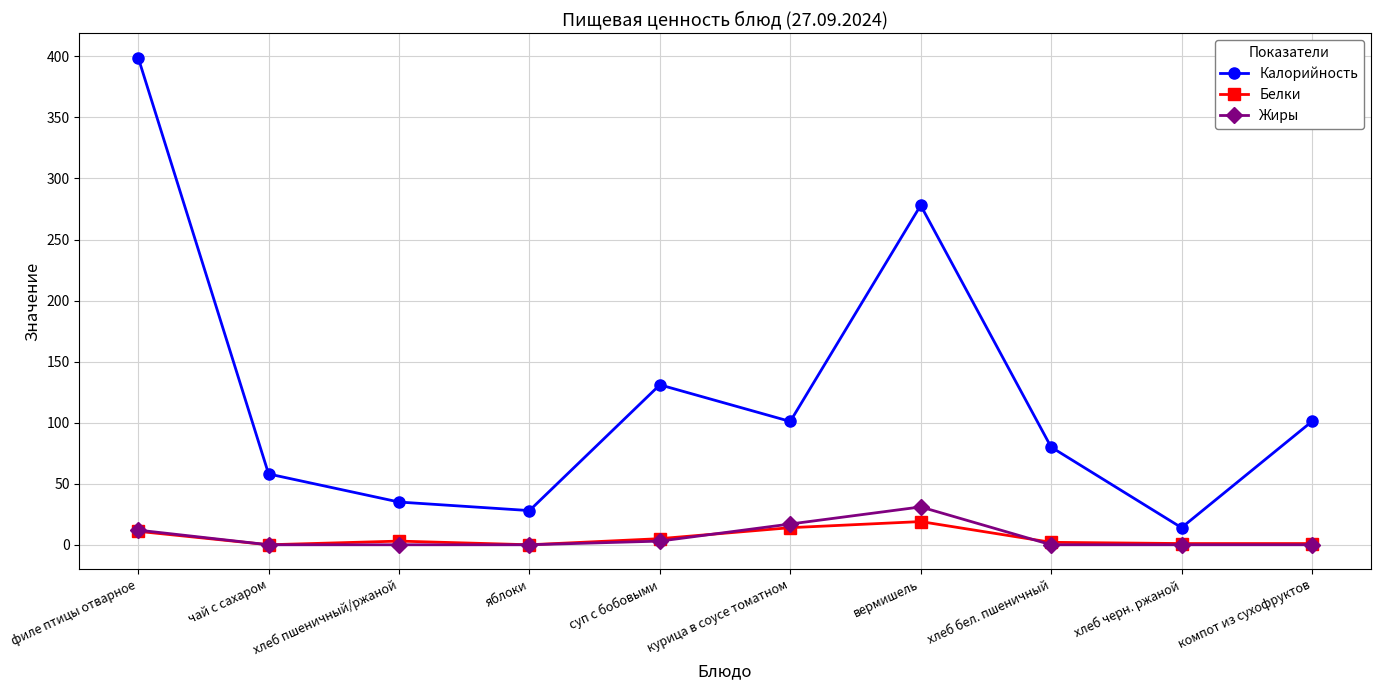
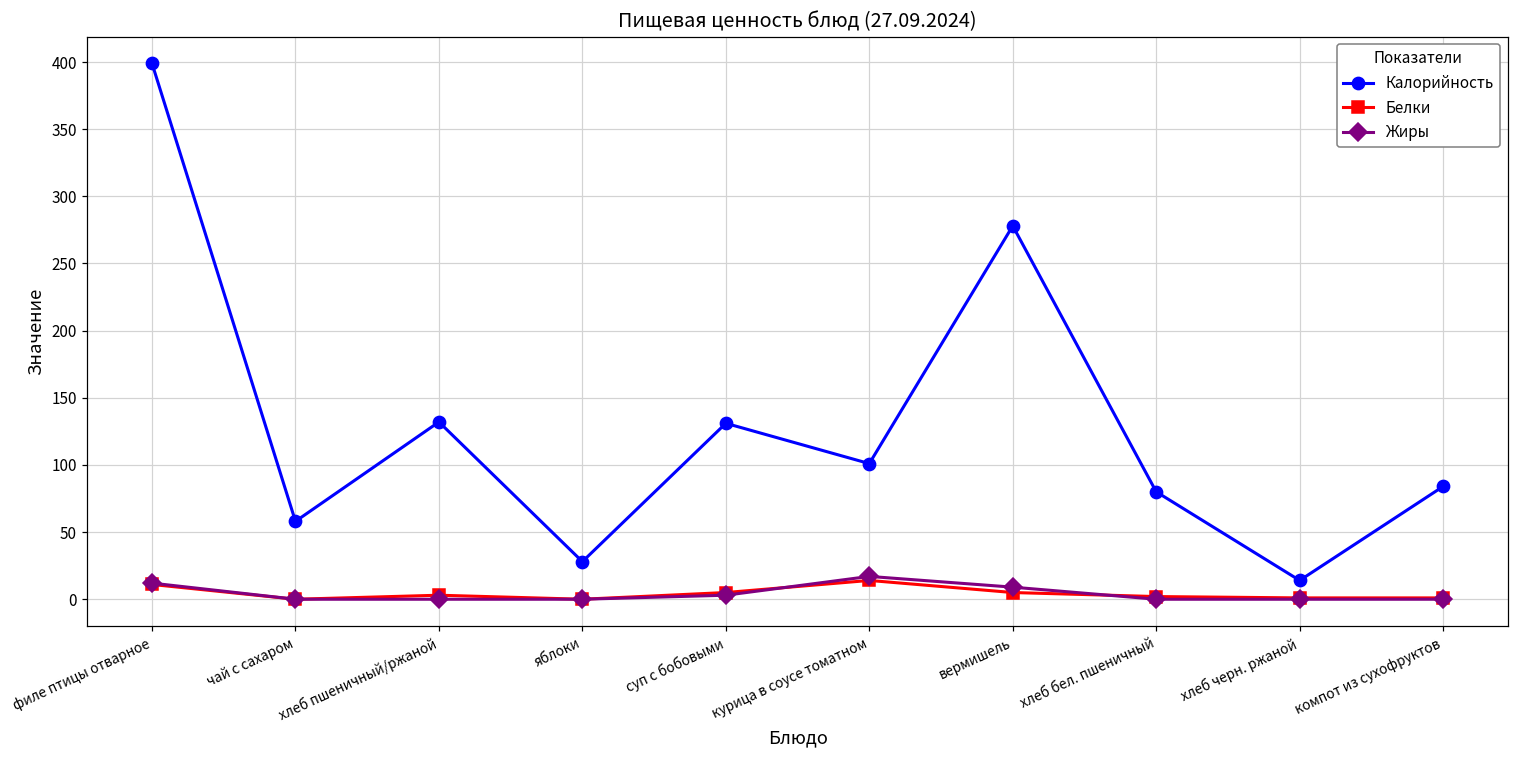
  {
    "Калорийность": {
      "филе птицы отварное": 399,
      "чай с сахаром": 58,
-     "хлеб пшеничный/ржаной": 35,
+     "хлеб пшеничный/ржаной": 132,
      "яблоки": 28,
      "суп с бобовыми": 131,
      "курица в соусе томатном": 101,
      "вермишель": 278,
      "хлеб бел. пшеничный": 80,
      "хлеб черн. ржаной": 14,
-     "компот из сухофруктов": 101
+     "компот из сухофруктов": 84
    },
    "Белки": {
      "хлеб пшеничный/ржаной": 3,
      "курица в соусе томатном": 14,
-     "вермишель": 19
+     "вермишель": 5
    },
    "Жиры": {
      "хлеб пшеничный/ржаной": 0,
      "курица в соусе томатном": 17,
-     "вермишель": 31
+     "вермишель": 9
    }
  }
